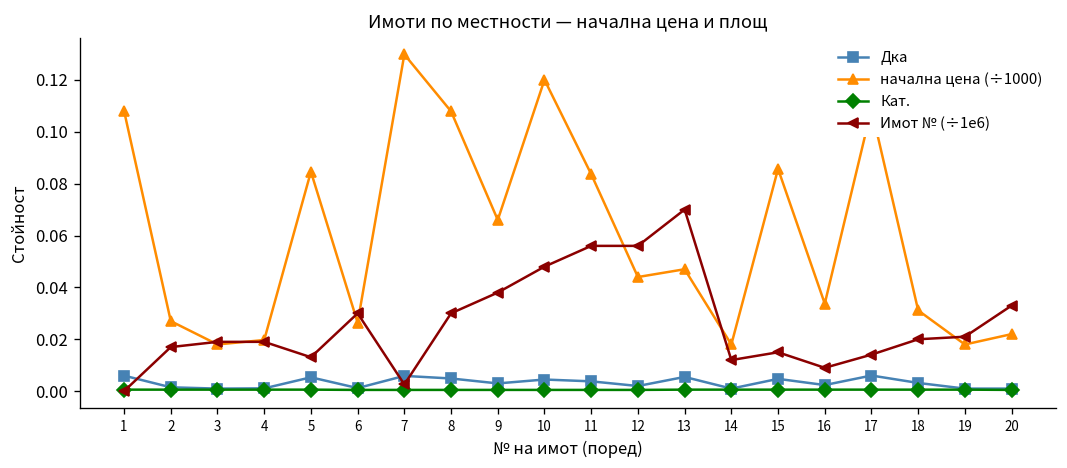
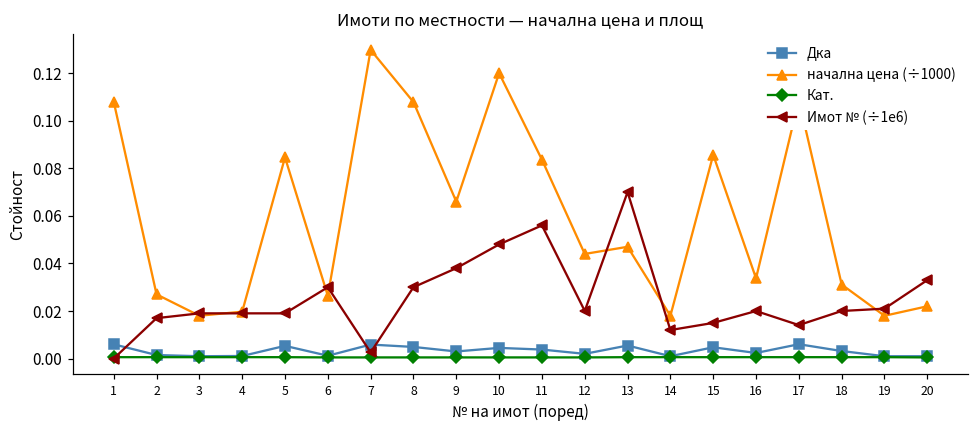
  {
    "Дка": {
      "1": 0.006,
      "5": 0.005,
      "7": 0.006,
      "8": 0.005,
      "9": 0.003,
      "10": 0.005,
      "11": 0.004,
      "12": 0.002,
      "13": 0.006,
      "15": 0.005,
      "16": 0.002,
      "17": 0.006,
      "18": 0.003
    },
    "начална цена (÷1000)": {
      "1": 0.108,
      "2": 0.027,
      "5": 0.085,
      "6": 0.026,
      "7": 0.130,
      "8": 0.108,
      "9": 0.066,
      "10": 0.120,
      "11": 0.084,
      "12": 0.044,
      "13": 0.047,
      "14": 0.018,
      "15": 0.086,
      "16": 0.034,
      "18": 0.031,
      "19": 0.018,
      "20": 0.022
    },
    "Кат.": {
      "5": 0.001,
      "7": 0.001,
      "8": 0.001,
      "9": 0.001,
      "10": 0.001,
      "11": 0.001,
      "12": 0.001,
      "13": 0.001,
      "15": 0.001,
      "16": 0.001,
      "17": 0.001,
      "18": 0.001
    },
    "Имот № (÷1e6)": {
      "2": 0.017,
-     "5": 0.013,
+     "5": 0.019,
      "6": 0.030,
      "7": 0.003,
      "8": 0.030,
      "9": 0.038,
      "10": 0.048,
      "11": 0.056,
-     "12": 0.056,
+     "12": 0.020,
      "13": 0.070,
      "14": 0.012,
      "15": 0.015,
-     "16": 0.009,
+     "16": 0.020,
      "17": 0.014,
      "18": 0.020,
      "19": 0.021,
      "20": 0.033
    }
  }
